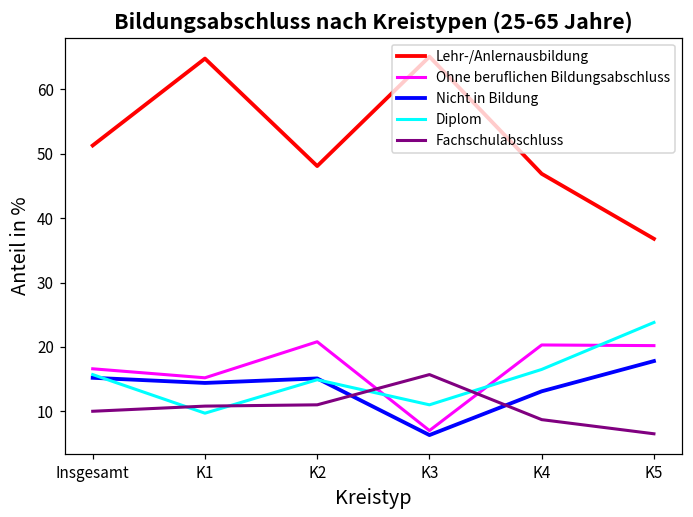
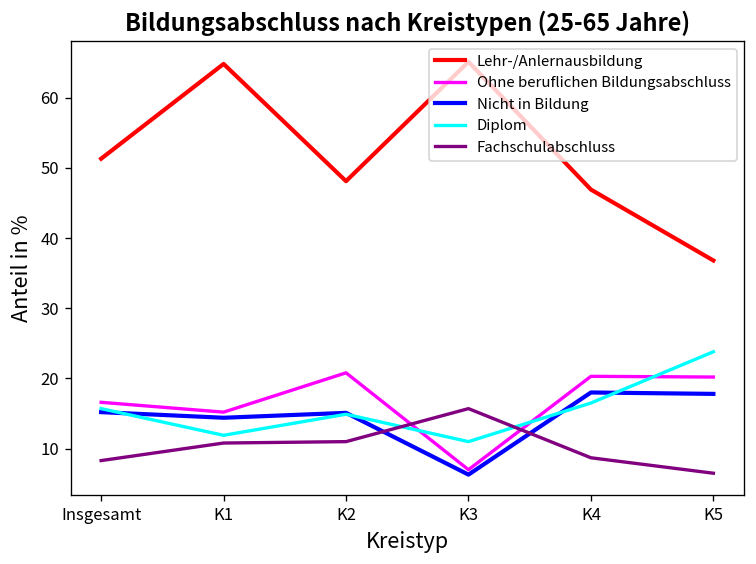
  {
    "Lehr-/Anlernausbildung": {
      "Insgesamt": 51,
      "K1": 65,
      "K2": 48,
      "K4": 47,
      "K5": 37
    },
    "Ohne beruflichen Bildungsabschluss": {
      "Insgesamt": 17,
      "K1": 15,
      "K2": 21,
      "K3": 7,
      "K4": 20,
      "K5": 20
    },
    "Nicht in Bildung": {
      "Insgesamt": 15,
      "K1": 14,
      "K3": 6,
-     "K4": 13,
+     "K4": 18,
      "K5": 18
    },
    "Diplom": {
      "Insgesamt": 16,
-     "K1": 10,
+     "K1": 12,
      "K3": 11,
      "K4": 17,
      "K5": 24
    },
    "Fachschulabschluss": {
-     "Insgesamt": 10,
+     "Insgesamt": 8,
      "K1": 11,
      "K2": 11,
      "K3": 16,
      "K4": 9,
      "K5": 7
    }
  }
